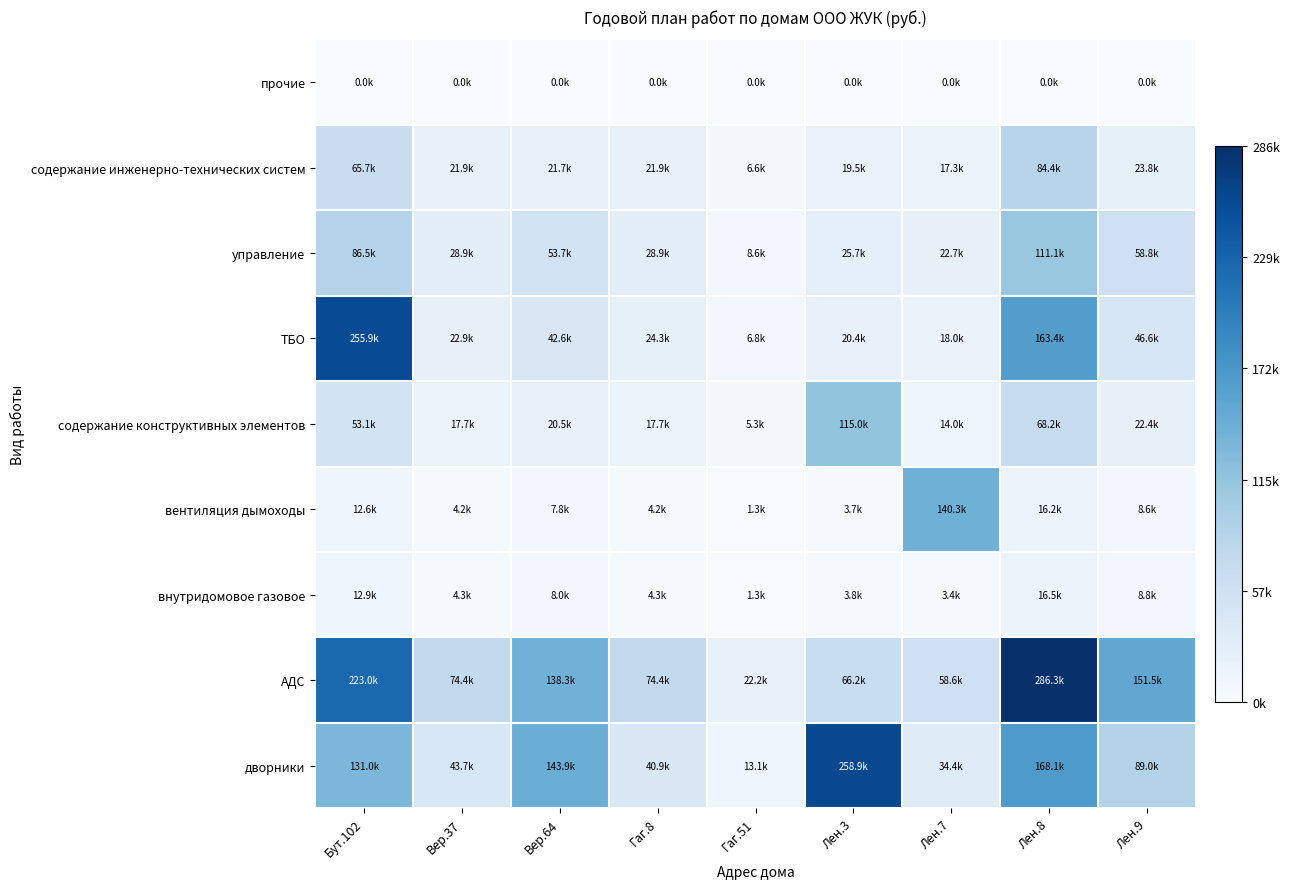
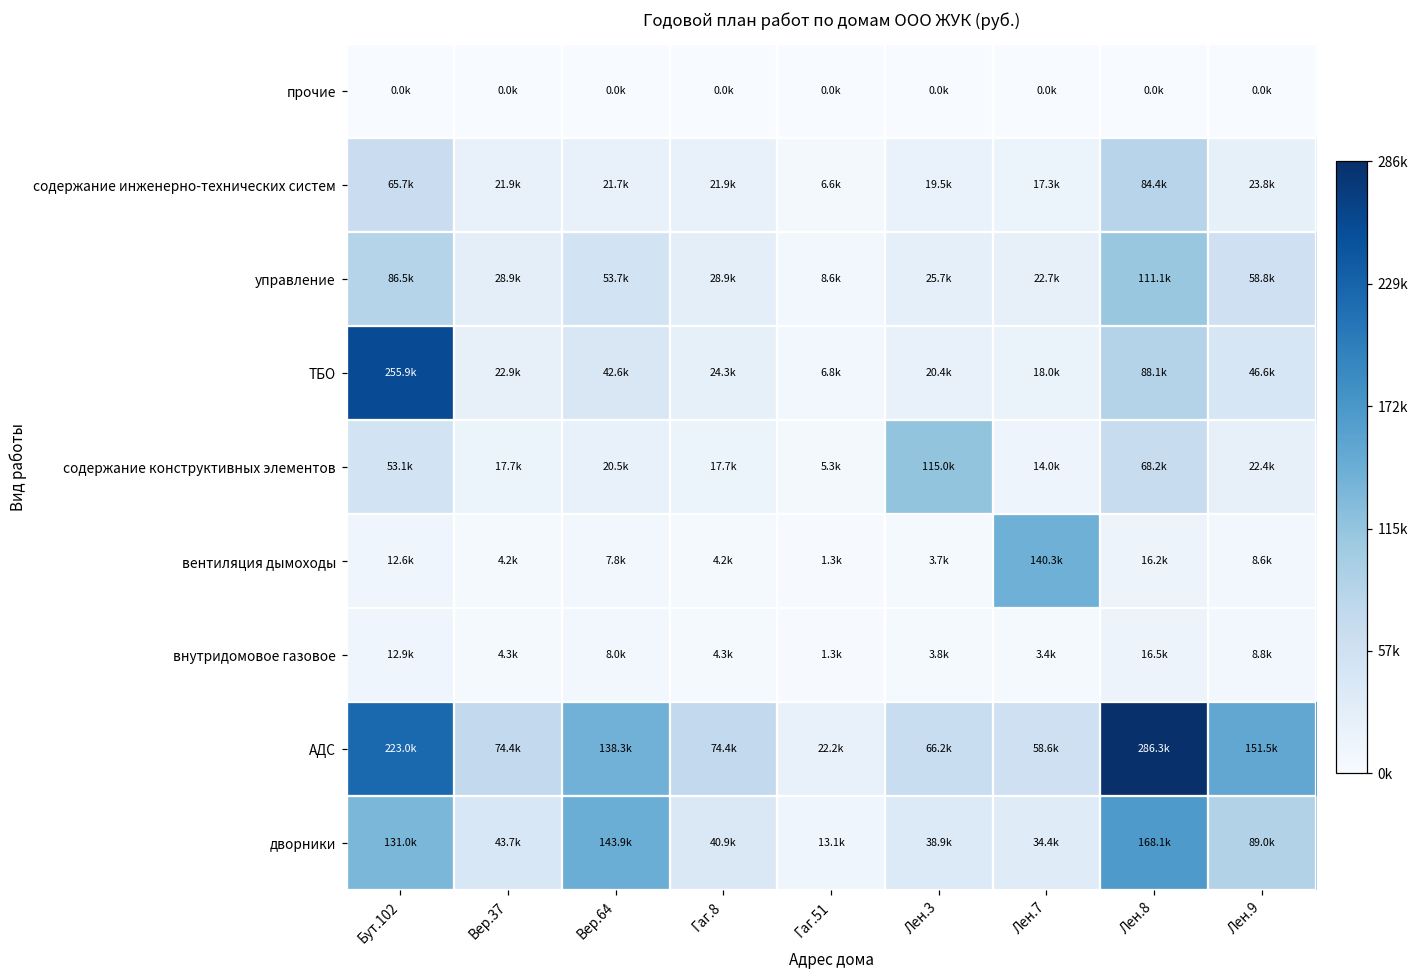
  {
    "прочие": {
      "Бут.102": "0.0k",
      "Вер.37": "0.0k",
      "Вер.64": "0.0k",
      "Гаг.8": "0.0k",
      "Гаг.51": "0.0k",
      "Лен.3": "0.0k",
      "Лен.7": "0.0k",
      "Лен.8": "0.0k",
      "Лен.9": "0.0k"
    },
    "содержание инженерно-технических систем": {
      "Бут.102": "65.7k",
      "Вер.37": "21.9k",
      "Вер.64": "21.7k",
      "Гаг.8": "21.9k",
      "Гаг.51": "6.6k",
      "Лен.3": "19.5k",
      "Лен.7": "17.3k",
      "Лен.8": "84.4k",
      "Лен.9": "23.8k"
    },
    "управление": {
      "Бут.102": "86.5k",
      "Вер.37": "28.9k",
      "Вер.64": "53.7k",
      "Гаг.8": "28.9k",
      "Гаг.51": "8.6k",
      "Лен.3": "25.7k",
      "Лен.7": "22.7k",
      "Лен.8": "111.1k",
      "Лен.9": "58.8k"
    },
    "ТБО": {
      "Бут.102": "255.9k",
      "Вер.37": "22.9k",
      "Вер.64": "42.6k",
      "Гаг.8": "24.3k",
      "Гаг.51": "6.8k",
      "Лен.3": "20.4k",
      "Лен.7": "18.0k",
-     "Лен.8": "163.4k",
+     "Лен.8": "88.1k",
      "Лен.9": "46.6k"
    },
    "содержание конструктивных элементов": {
      "Бут.102": "53.1k",
      "Вер.37": "17.7k",
      "Вер.64": "20.5k",
      "Гаг.8": "17.7k",
      "Гаг.51": "5.3k",
      "Лен.3": "115.0k",
      "Лен.7": "14.0k",
      "Лен.8": "68.2k",
      "Лен.9": "22.4k"
    },
    "вентиляция дымоходы": {
      "Бут.102": "12.6k",
      "Вер.37": "4.2k",
      "Вер.64": "7.8k",
      "Гаг.8": "4.2k",
      "Гаг.51": "1.3k",
      "Лен.3": "3.7k",
      "Лен.7": "140.3k",
      "Лен.8": "16.2k",
      "Лен.9": "8.6k"
    },
    "внутридомовое газовое": {
      "Бут.102": "12.9k",
      "Вер.37": "4.3k",
      "Вер.64": "8.0k",
      "Гаг.8": "4.3k",
      "Гаг.51": "1.3k",
      "Лен.3": "3.8k",
      "Лен.7": "3.4k",
      "Лен.8": "16.5k",
      "Лен.9": "8.8k"
    },
    "АДС": {
      "Бут.102": "223.0k",
      "Вер.37": "74.4k",
      "Вер.64": "138.3k",
      "Гаг.8": "74.4k",
      "Гаг.51": "22.2k",
      "Лен.3": "66.2k",
      "Лен.7": "58.6k",
      "Лен.8": "286.3k",
      "Лен.9": "151.5k"
    },
    "дворники": {
      "Бут.102": "131.0k",
      "Вер.37": "43.7k",
      "Вер.64": "143.9k",
      "Гаг.8": "40.9k",
      "Гаг.51": "13.1k",
-     "Лен.3": "258.9k",
+     "Лен.3": "38.9k",
      "Лен.7": "34.4k",
      "Лен.8": "168.1k",
      "Лен.9": "89.0k"
    }
  }
